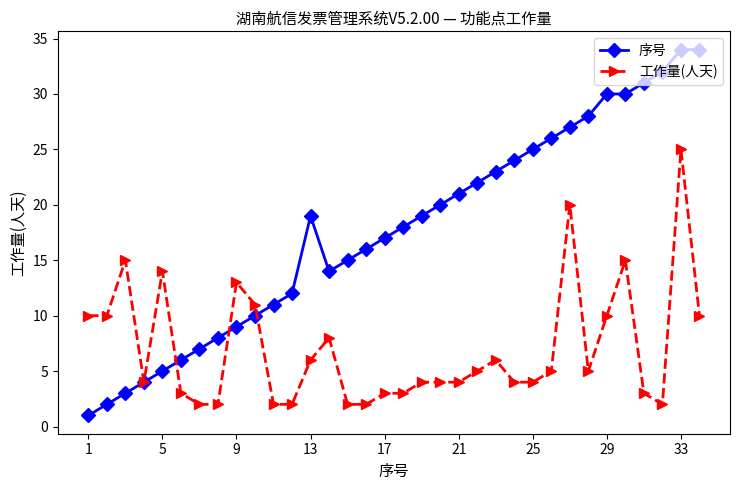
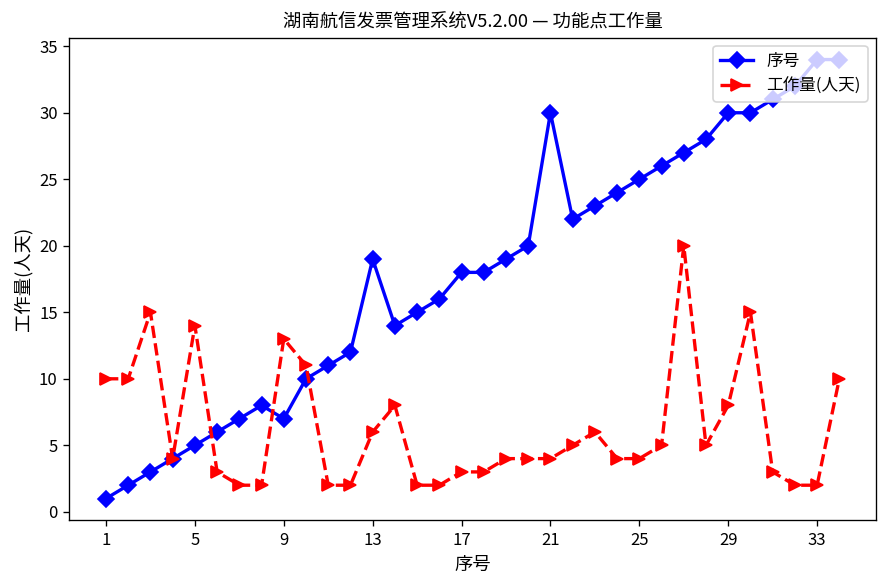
  {
    "序号": {
      "1": 1,
      "5": 5,
-     "9": 9,
+     "9": 7,
      "13": 19,
-     "17": 17,
-     "21": 21,
+     "17": 18,
+     "21": 30,
      "25": 25,
      "29": 30
    },
    "工作量(人天)": {
      "1": 10,
      "5": 14,
      "9": 13,
      "13": 6,
      "17": 3,
      "21": 4,
      "25": 4,
-     "29": 10,
-     "33": 25
+     "29": 8,
+     "33": 2
    }
  }
